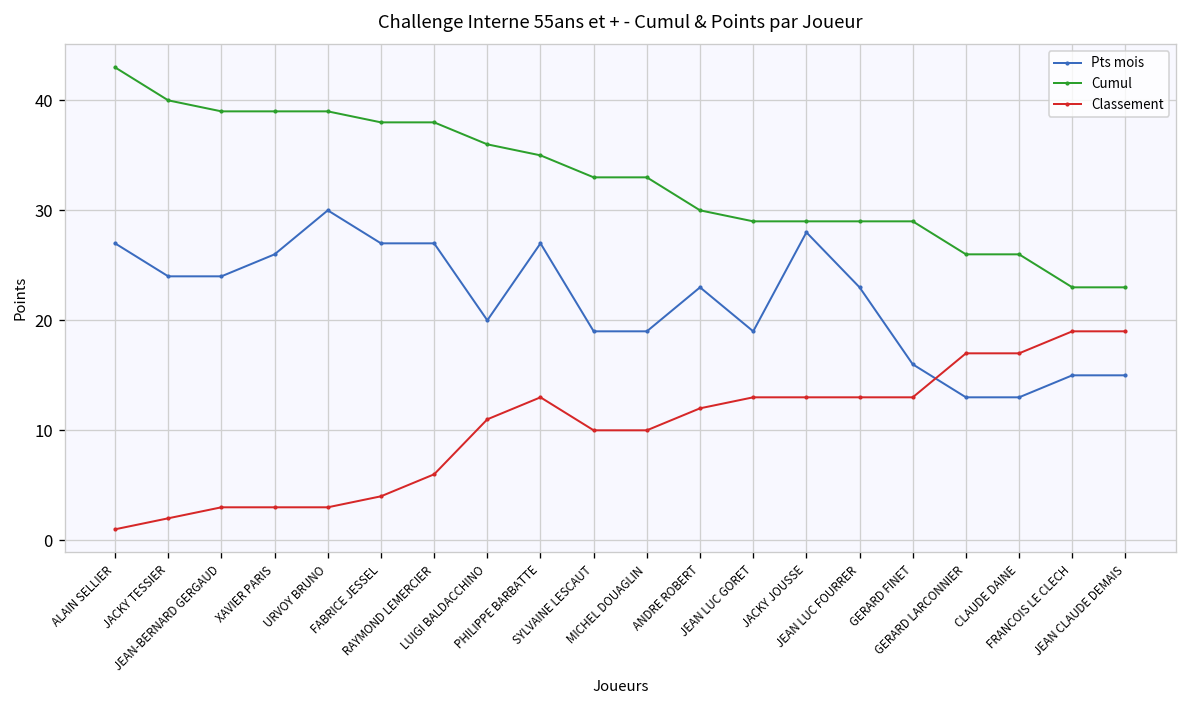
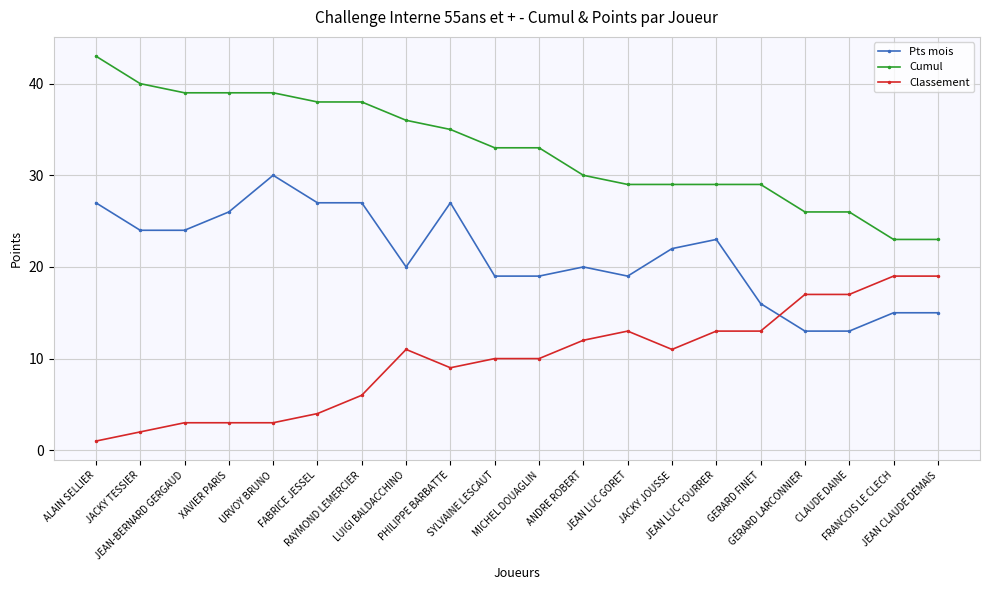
  {
    "Pts mois": {
      "ALAIN SELLIER": 27,
      "JACKY TESSIER": 24,
      "JEAN-BERNARD GERGAUD": 24,
      "XAVIER PARIS": 26,
      "URVOY BRUNO": 30,
      "FABRICE JESSEL": 27,
      "RAYMOND LEMERCIER": 27,
      "LUIGI BALDACCHINO": 20,
      "PHILIPPE BARBATTE": 27,
      "SYLVAINE LESCAUT": 19,
      "MICHEL DOUAGLIN": 19,
-     "ANDRE ROBERT": 23,
+     "ANDRE ROBERT": 20,
      "JEAN LUC GORET": 19,
-     "JACKY JOUSSE": 28,
+     "JACKY JOUSSE": 22,
      "JEAN LUC FOURRER": 23,
      "GERARD FINET": 16,
      "GERARD LARCONNIER": 13,
      "CLAUDE DAINE": 13,
      "FRANCOIS LE CLECH": 15,
      "JEAN CLAUDE DEMAIS": 15
    },
    "Cumul": {
      "ALAIN SELLIER": 43,
      "JACKY TESSIER": 40,
      "JEAN-BERNARD GERGAUD": 39,
      "XAVIER PARIS": 39,
      "URVOY BRUNO": 39,
      "FABRICE JESSEL": 38,
      "RAYMOND LEMERCIER": 38,
      "LUIGI BALDACCHINO": 36,
      "PHILIPPE BARBATTE": 35,
      "SYLVAINE LESCAUT": 33,
      "MICHEL DOUAGLIN": 33,
      "ANDRE ROBERT": 30,
      "JEAN LUC GORET": 29,
      "JACKY JOUSSE": 29,
      "JEAN LUC FOURRER": 29,
      "GERARD FINET": 29,
      "GERARD LARCONNIER": 26,
      "CLAUDE DAINE": 26,
      "FRANCOIS LE CLECH": 23,
      "JEAN CLAUDE DEMAIS": 23
    },
    "Classement": {
      "ALAIN SELLIER": 1,
      "JACKY TESSIER": 2,
      "JEAN-BERNARD GERGAUD": 3,
      "XAVIER PARIS": 3,
      "URVOY BRUNO": 3,
      "FABRICE JESSEL": 4,
      "RAYMOND LEMERCIER": 6,
      "LUIGI BALDACCHINO": 11,
-     "PHILIPPE BARBATTE": 13,
+     "PHILIPPE BARBATTE": 9,
      "SYLVAINE LESCAUT": 10,
      "MICHEL DOUAGLIN": 10,
      "ANDRE ROBERT": 12,
      "JEAN LUC GORET": 13,
-     "JACKY JOUSSE": 13,
+     "JACKY JOUSSE": 11,
      "JEAN LUC FOURRER": 13,
      "GERARD FINET": 13,
      "GERARD LARCONNIER": 17,
      "CLAUDE DAINE": 17,
      "FRANCOIS LE CLECH": 19,
      "JEAN CLAUDE DEMAIS": 19
    }
  }
